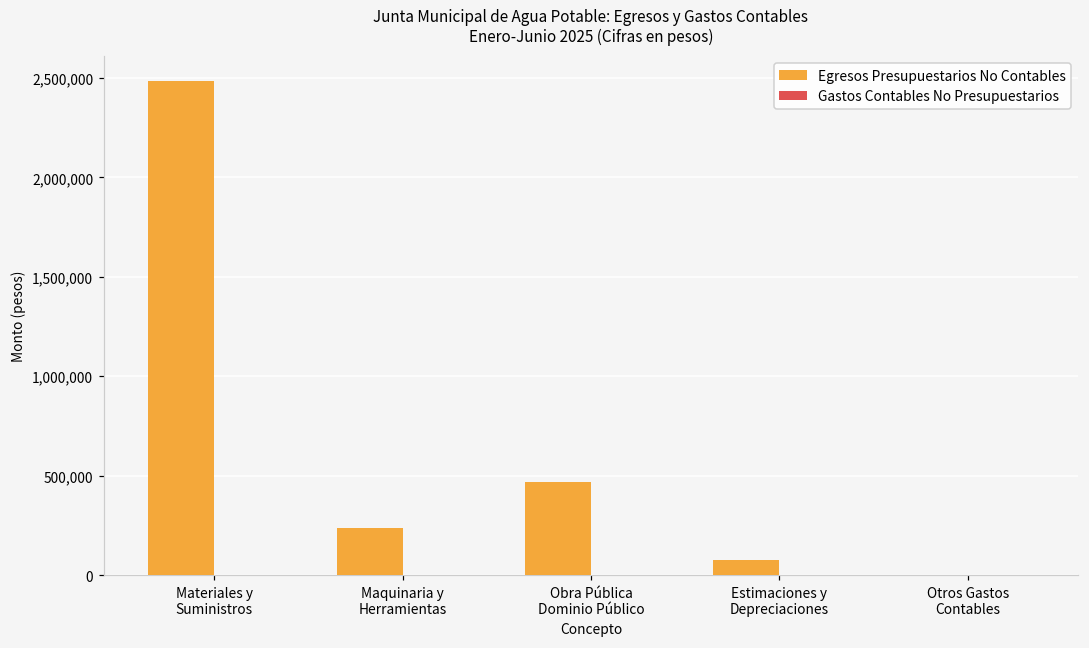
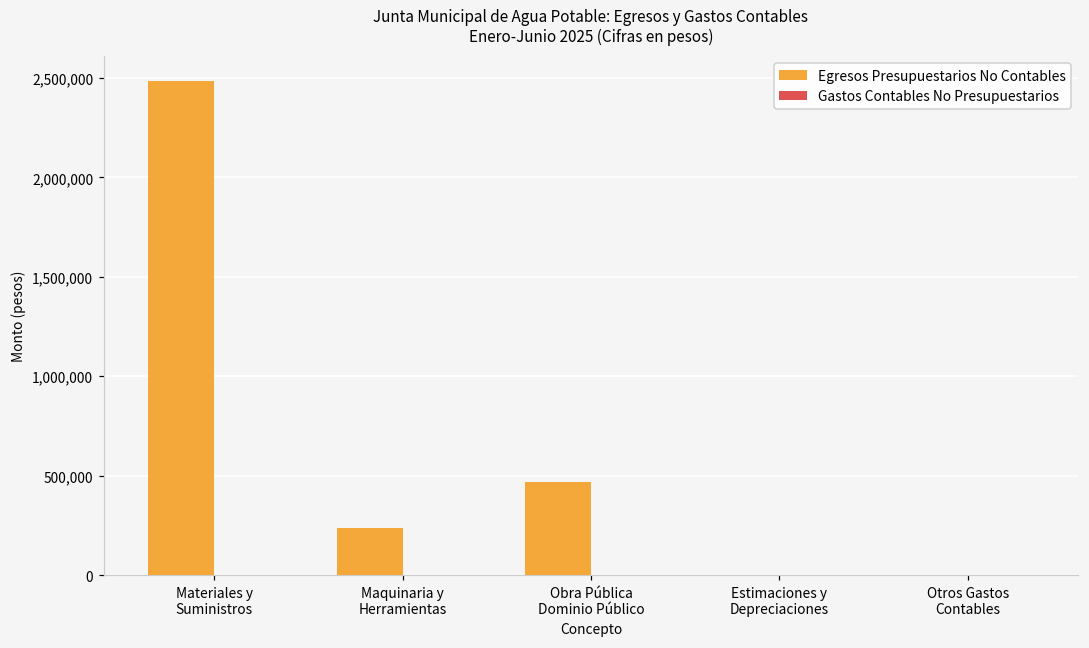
  {
    "Egresos Presupuestarios No Contables": {
      "Materiales y Suministros": "2,490,000",
      "Maquinaria y Herramientas": "240,000",
      "Obra Pública Dominio Público": "470,000",
-     "Estimaciones y Depreciaciones": "80,000",
+     "Estimaciones y Depreciaciones": "0",
      "Otros Gastos Contables": "0"
    },
    "Gastos Contables No Presupuestarios": {
      "Materiales y Suministros": "0",
      "Maquinaria y Herramientas": "0",
      "Obra Pública Dominio Público": "0",
      "Estimaciones y Depreciaciones": "0",
      "Otros Gastos Contables": "0"
    }
  }
